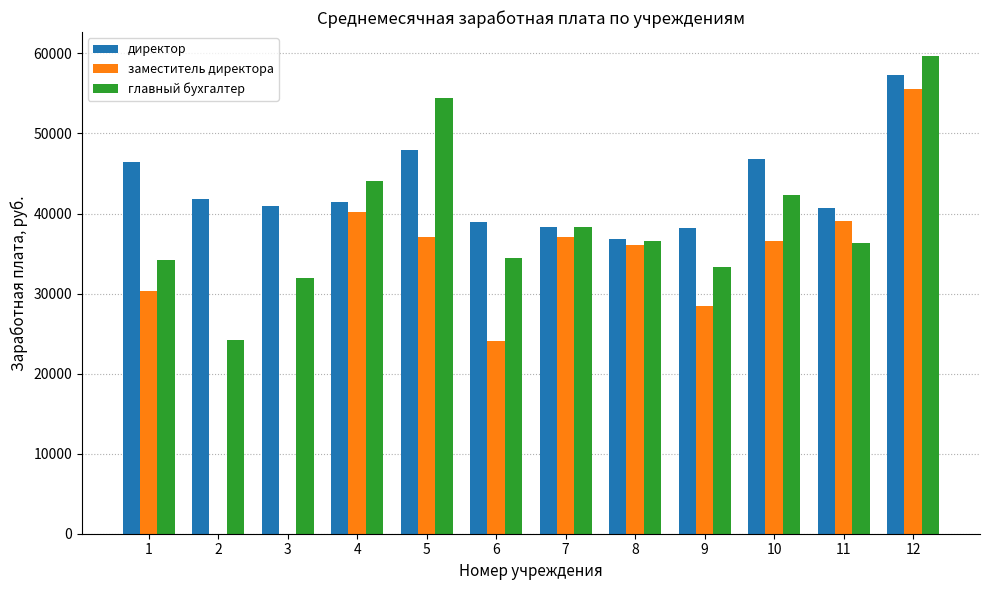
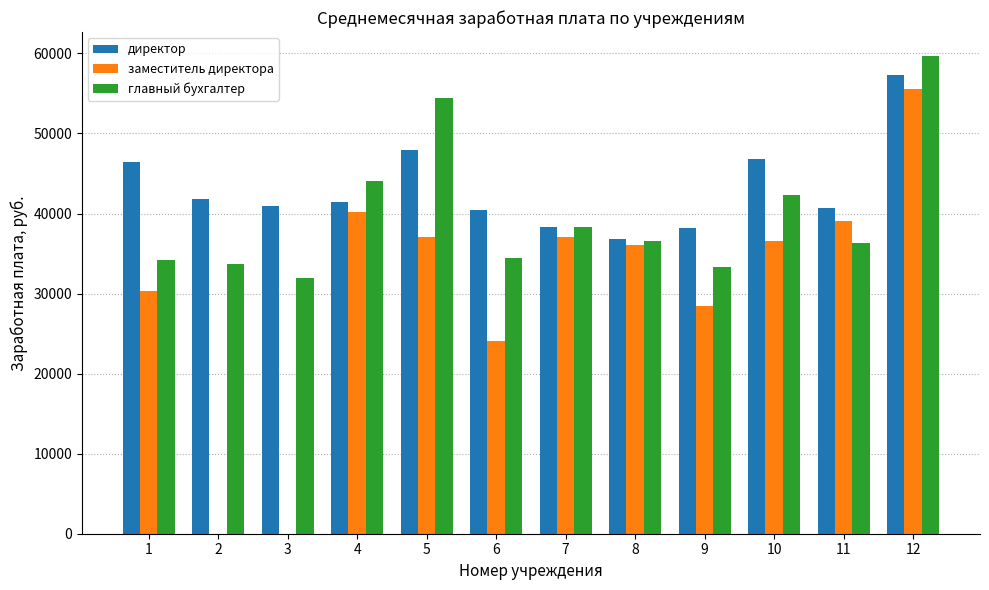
  {
    "директор": {
      "1": 46000,
      "2": 42000,
      "3": 41000,
      "4": 41000,
      "5": 48000,
-     "6": 39000,
+     "6": 40000,
      "7": 38000,
      "8": 37000,
      "9": 38000,
      "10": 47000,
      "11": 41000,
      "12": 57000
    },
    "заместитель директора": {
      "1": 30000,
      "2": 0,
      "3": 0,
      "4": 40000,
      "5": 37000,
      "6": 24000,
      "7": 37000,
      "8": 36000,
      "9": 28000,
      "10": 37000,
      "11": 39000,
      "12": 56000
    },
    "главный бухгалтер": {
      "1": 34000,
-     "2": 24000,
+     "2": 34000,
      "3": 32000,
      "4": 44000,
      "5": 54000,
      "6": 34000,
      "7": 38000,
      "8": 37000,
      "9": 33000,
      "10": 42000,
      "11": 36000,
      "12": 60000
    }
  }
